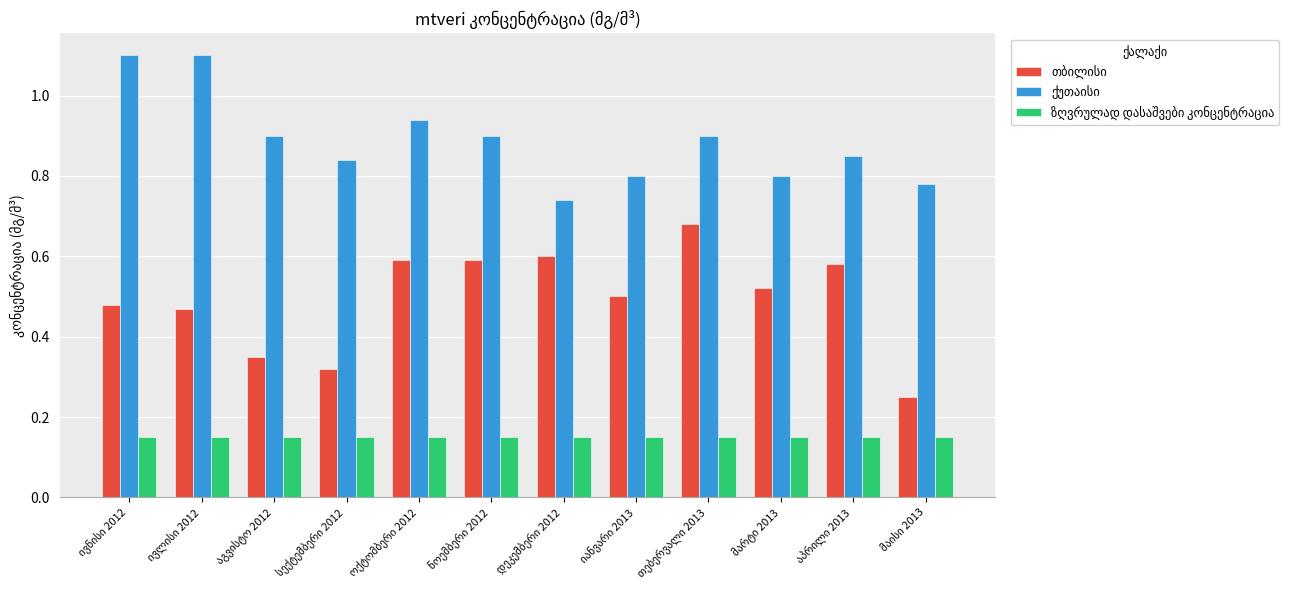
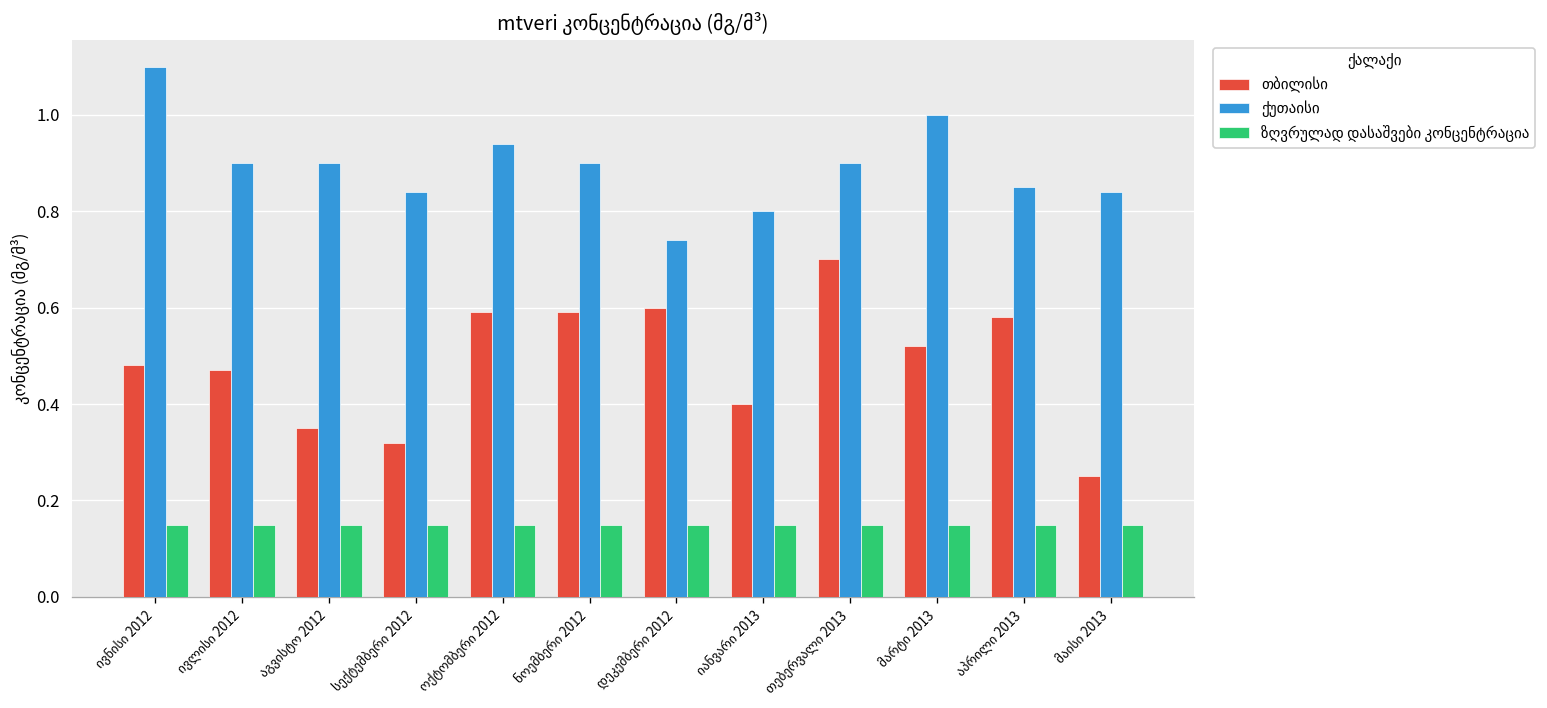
  {
    "თბილისი": {
      "ივნისი 2012": 0.48,
      "ივლისი 2012": 0.47,
      "აგვისტო 2012": 0.35,
      "სექტემბერი 2012": 0.32,
      "ოქტომბერი 2012": 0.59,
      "ნოემბერი 2012": 0.59,
      "დეკემბერი 2012": 0.60,
-     "იანვარი 2013": 0.5,
-     "თებერვალი 2013": 0.68,
+     "იანვარი 2013": 0.4,
+     "თებერვალი 2013": 0.70,
      "მარტი 2013": 0.52,
      "აპრილი 2013": 0.58,
      "მაისი 2013": 0.25
    },
    "ქუთაისი": {
      "ივნისი 2012": 1.10,
-     "ივლისი 2012": 1.1,
+     "ივლისი 2012": 0.9,
      "აგვისტო 2012": 0.90,
      "სექტემბერი 2012": 0.84,
      "ოქტომბერი 2012": 0.94,
      "ნოემბერი 2012": 0.90,
      "დეკემბერი 2012": 0.74,
      "იანვარი 2013": 0.80,
      "თებერვალი 2013": 0.90,
-     "მარტი 2013": 0.8,
+     "მარტი 2013": 1.0,
      "აპრილი 2013": 0.85,
-     "მაისი 2013": 0.78
+     "მაისი 2013": 0.84
    },
    "ზღვრულად დასაშვები კონცენტრაცია": {
      "ივნისი 2012": 0.15,
      "ივლისი 2012": 0.15,
      "აგვისტო 2012": 0.15,
      "სექტემბერი 2012": 0.15,
      "ოქტომბერი 2012": 0.15,
      "ნოემბერი 2012": 0.15,
      "დეკემბერი 2012": 0.15,
      "იანვარი 2013": 0.15,
      "თებერვალი 2013": 0.15,
      "მარტი 2013": 0.15,
      "აპრილი 2013": 0.15,
      "მაისი 2013": 0.15
    }
  }
